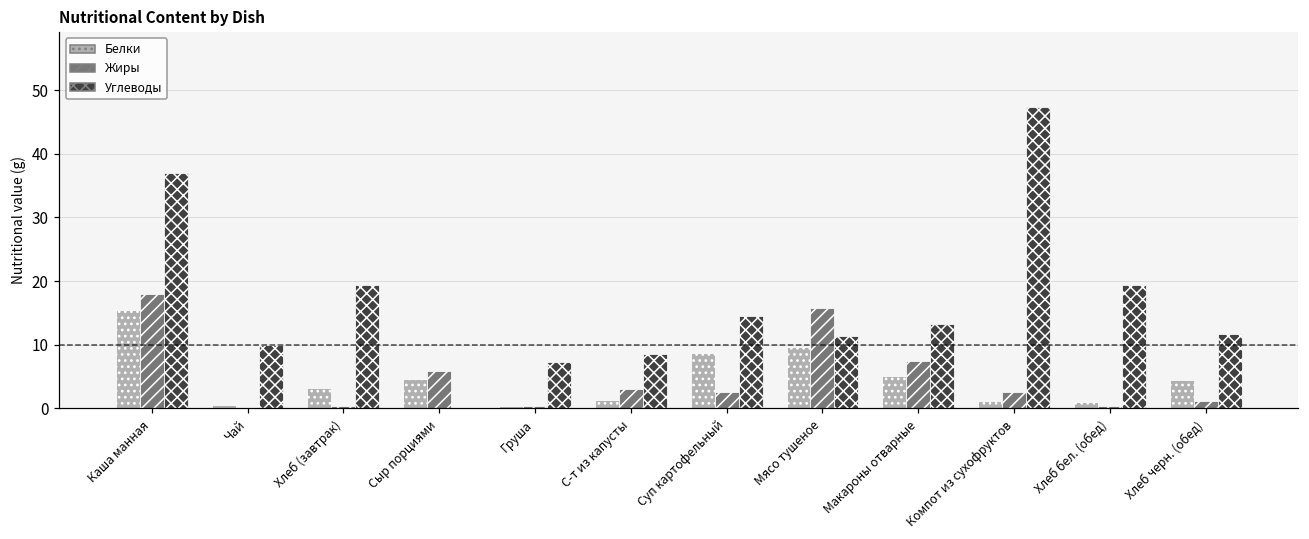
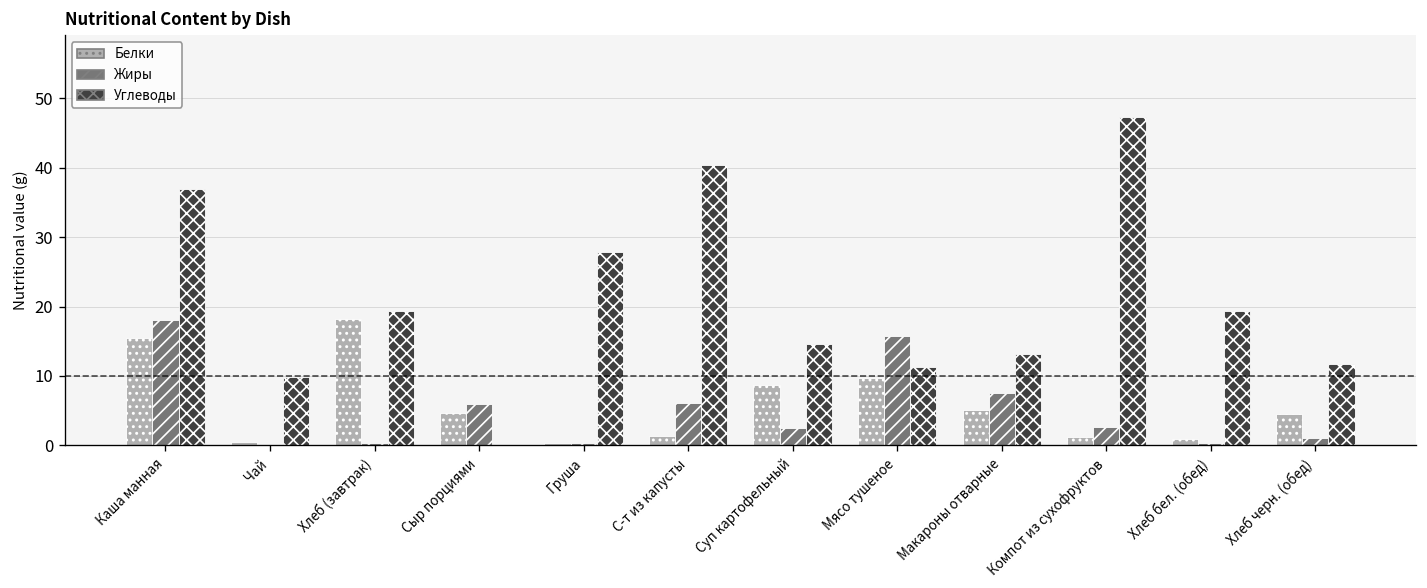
  {
    "Белки": {
      "Каша манная": 16,
      "Чай": 1,
-     "Хлеб (завтрак)": 3,
+     "Хлеб (завтрак)": 18,
      "Сыр порциями": 5,
      "С-т из капусты": 1,
      "Суп картофельный": 9,
      "Мясо тушеное": 10,
      "Макароны отварные": 5,
      "Компот из сухофруктов": 1,
      "Хлеб бел. (обед)": 1,
      "Хлеб черн. (обед)": 4
    },
    "Жиры": {
      "Каша манная": 18,
      "Чай": 0,
      "Сыр порциями": 6,
-     "С-т из капусты": 3,
+     "С-т из капусты": 6,
      "Суп картофельный": 3,
      "Мясо тушеное": 16,
      "Макароны отварные": 8,
      "Компот из сухофруктов": 3,
      "Хлеб черн. (обед)": 1
    },
    "Углеводы": {
      "Каша манная": 37,
      "Чай": 10,
      "Хлеб (завтрак)": 19,
      "Сыр порциями": 0,
-     "Груша": 7,
-     "С-т из капусты": 9,
+     "Груша": 28,
+     "С-т из капусты": 40,
      "Суп картофельный": 15,
      "Мясо тушеное": 11,
      "Макароны отварные": 13,
      "Компот из сухофруктов": 47,
      "Хлеб бел. (обед)": 19,
      "Хлеб черн. (обед)": 12
    }
  }
